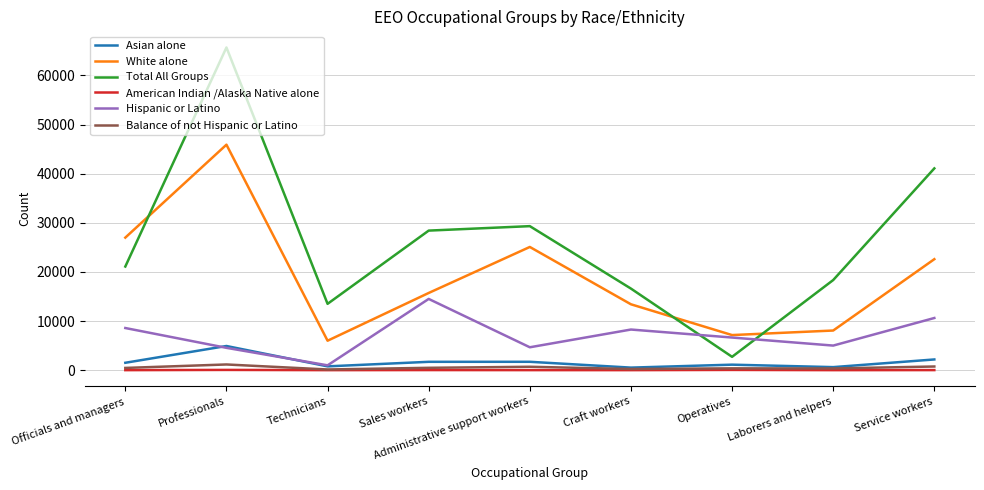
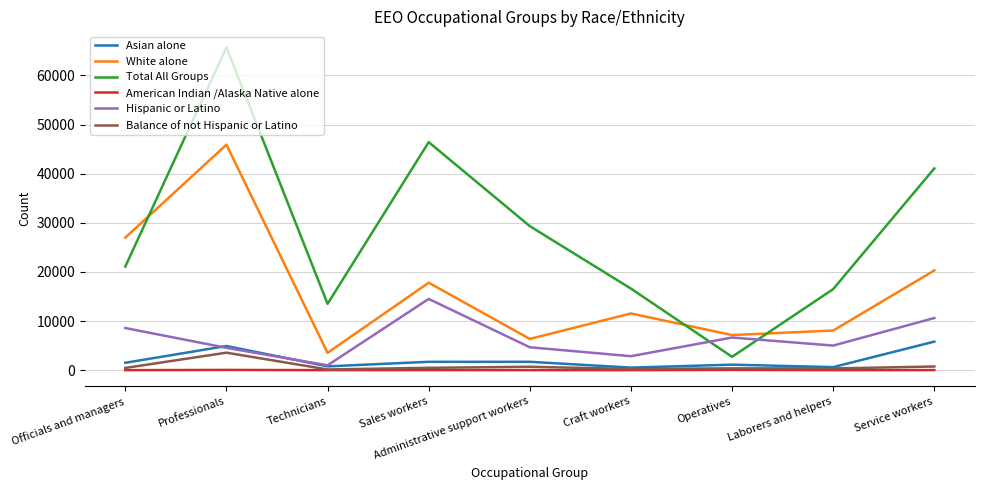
  {
    "Asian alone": {
      "Officials and managers": 2000,
      "Sales workers": 2000,
      "Administrative support workers": 2000,
      "Operatives": 1000,
-     "Service workers": 2000
+     "Service workers": 6000
    },
    "White alone": {
      "Officials and managers": 27000,
      "Professionals": 46000,
-     "Technicians": 6000,
-     "Sales workers": 16000,
-     "Administrative support workers": 25000,
-     "Craft workers": 13000,
+     "Technicians": 4000,
+     "Sales workers": 18000,
+     "Administrative support workers": 6000,
+     "Craft workers": 12000,
      "Laborers and helpers": 8000,
-     "Service workers": 23000
+     "Service workers": 20000
    },
    "Total All Groups": {
      "Officials and managers": 21000,
      "Technicians": 13000,
-     "Sales workers": 28000,
+     "Sales workers": 46000,
      "Administrative support workers": 29000,
      "Craft workers": 17000,
      "Operatives": 3000,
-     "Laborers and helpers": 18000,
+     "Laborers and helpers": 16000,
      "Service workers": 41000
    },
    "American Indian /Alaska Native alone": {
      "Professionals": 0,
      "Administrative support workers": 0,
      "Service workers": 0
    },
    "Hispanic or Latino": {
      "Officials and managers": 9000,
      "Sales workers": 14000,
      "Administrative support workers": 5000,
-     "Craft workers": 8000,
+     "Craft workers": 3000,
      "Laborers and helpers": 5000,
      "Service workers": 11000
    },
    "Balance of not Hispanic or Latino": {
-     "Professionals": 1000,
+     "Professionals": 4000,
      "Administrative support workers": 1000,
      "Service workers": 1000
    }
  }
